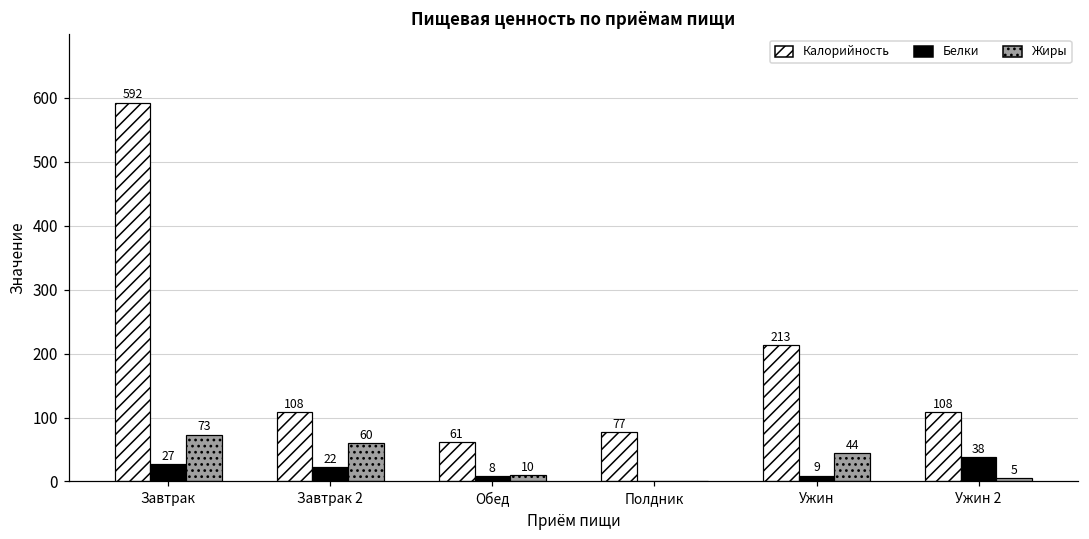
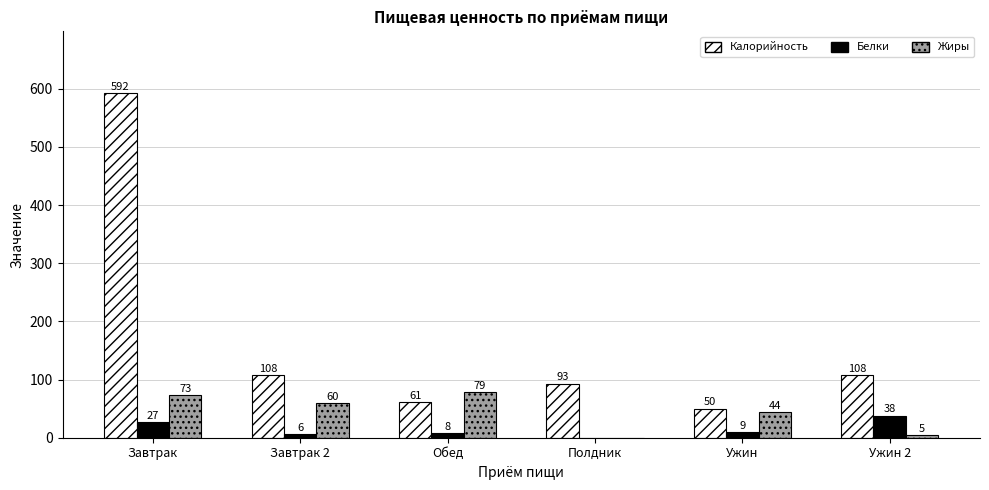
  {
    "Калорийность": {
      "Завтрак": 592,
      "Завтрак 2": 108,
      "Обед": 61,
-     "Полдник": 77,
-     "Ужин": 213,
+     "Полдник": 93,
+     "Ужин": 50,
      "Ужин 2": 108
    },
    "Белки": {
      "Завтрак": 27,
-     "Завтрак 2": 22,
+     "Завтрак 2": 6,
      "Обед": 8,
      "Ужин": 9,
      "Ужин 2": 38
    },
    "Жиры": {
      "Завтрак": 73,
      "Завтрак 2": 60,
-     "Обед": 10,
+     "Обед": 79,
      "Ужин": 44,
      "Ужин 2": 5
    }
  }
